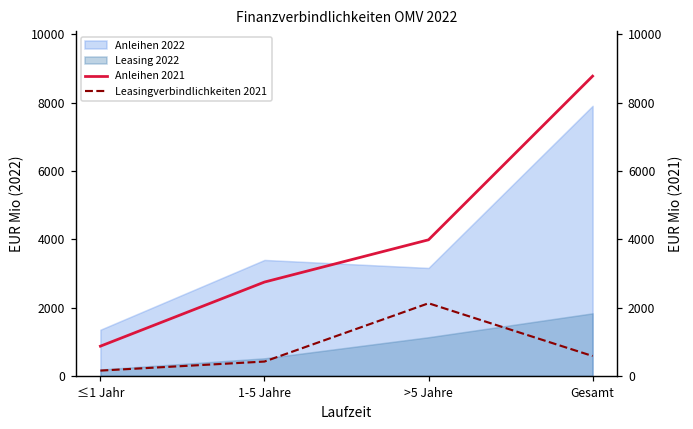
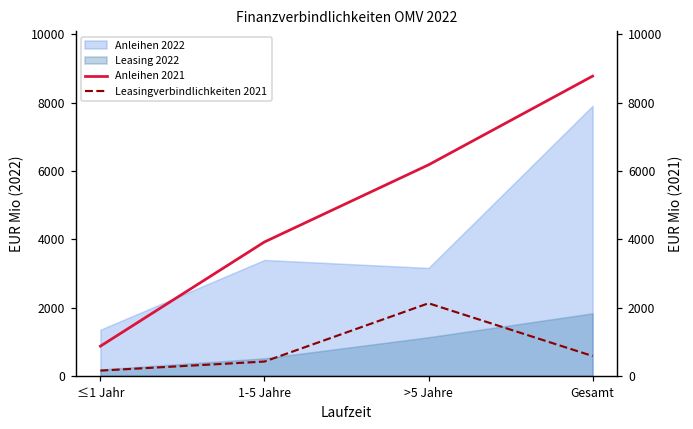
  {
    "Anleihen 2021": {
      "≤1 Jahr": 900,
-     "1-5 Jahre": 2700,
-     ">5 Jahre": 4000,
+     "1-5 Jahre": 3900,
+     ">5 Jahre": 6200,
      "Gesamt": 8800
    },
    "Leasingverbindlichkeiten 2021": {
      "1-5 Jahre": 400,
      ">5 Jahre": 2100,
      "Gesamt": 600
    }
  }
